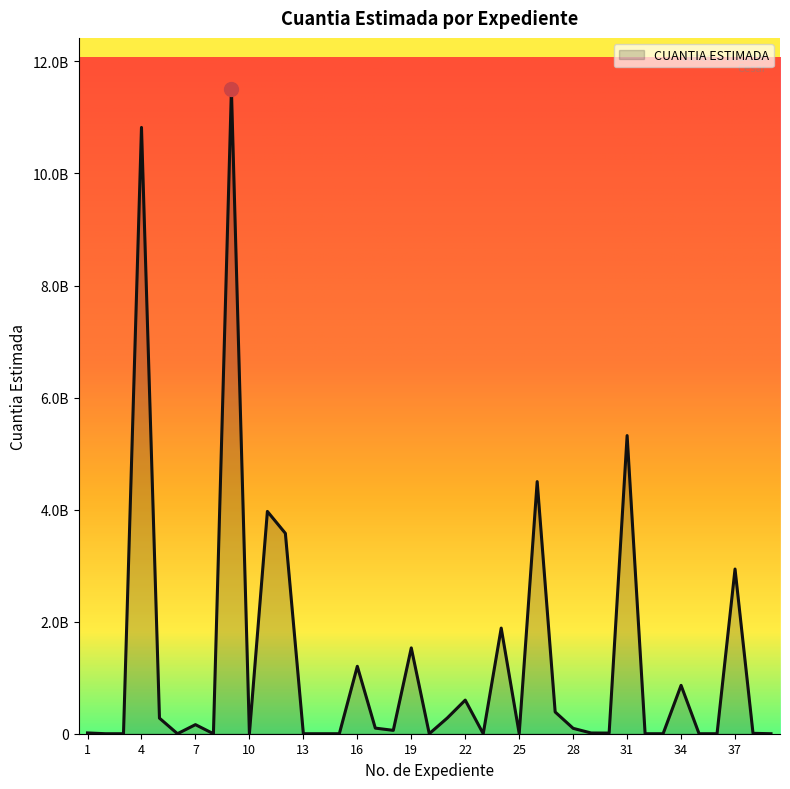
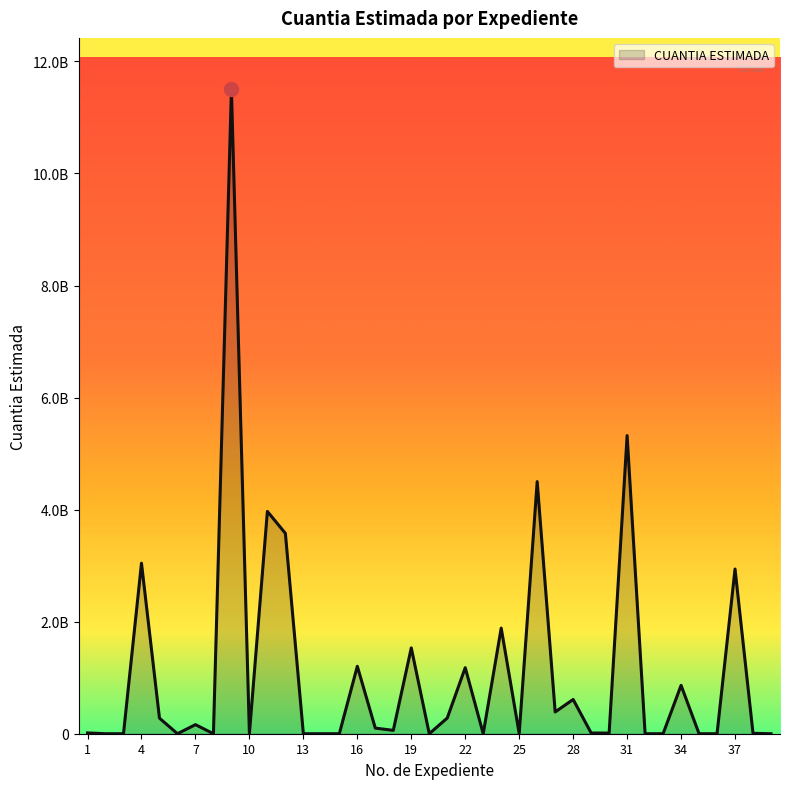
  {
    "CUANTIA ESTIMADA": {
      "1": 0,
-     "4": 10800000000,
+     "4": 3000000000,
      "7": 200000000,
      "10": 0,
      "13": 0,
      "16": 1200000000,
      "19": 1500000000,
-     "22": 600000000,
+     "22": 1200000000,
      "25": 0,
-     "28": 100000000,
+     "28": 600000000,
      "31": 5300000000,
      "34": 900000000,
      "37": 2900000000
    }
  }
